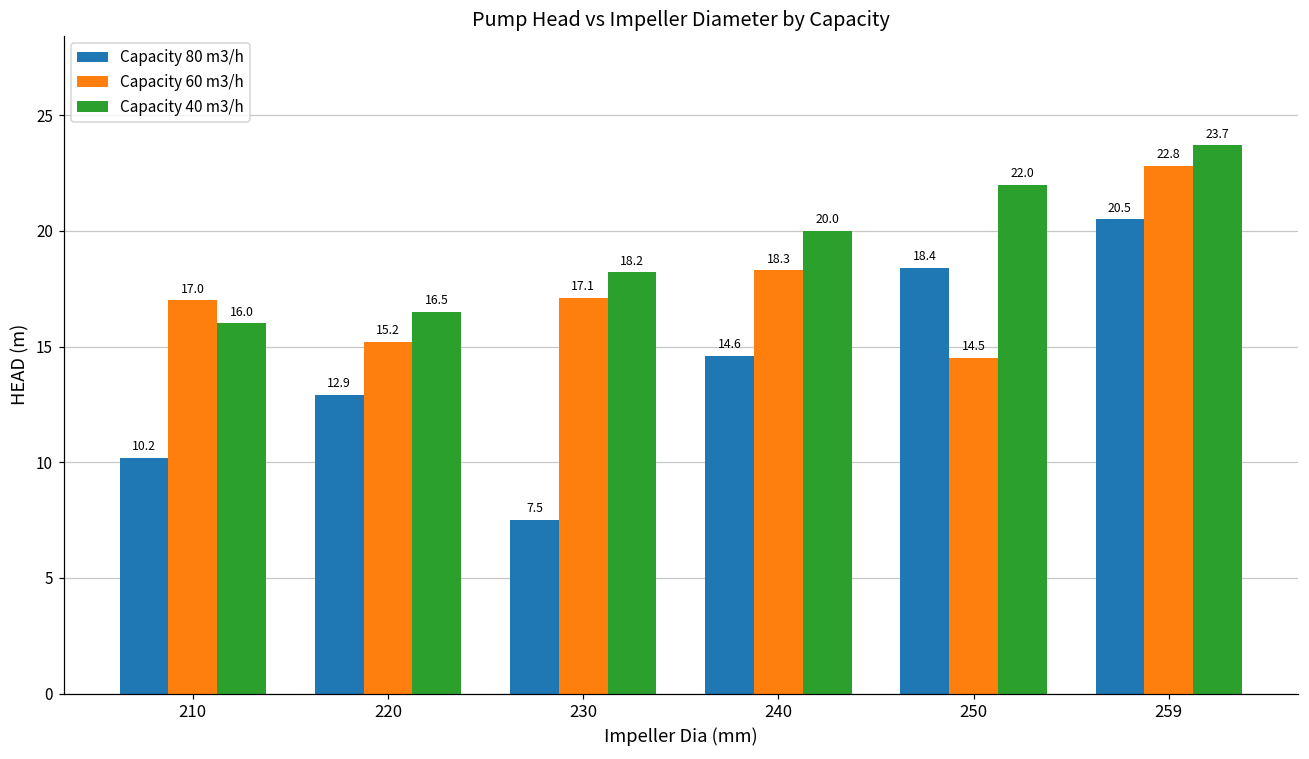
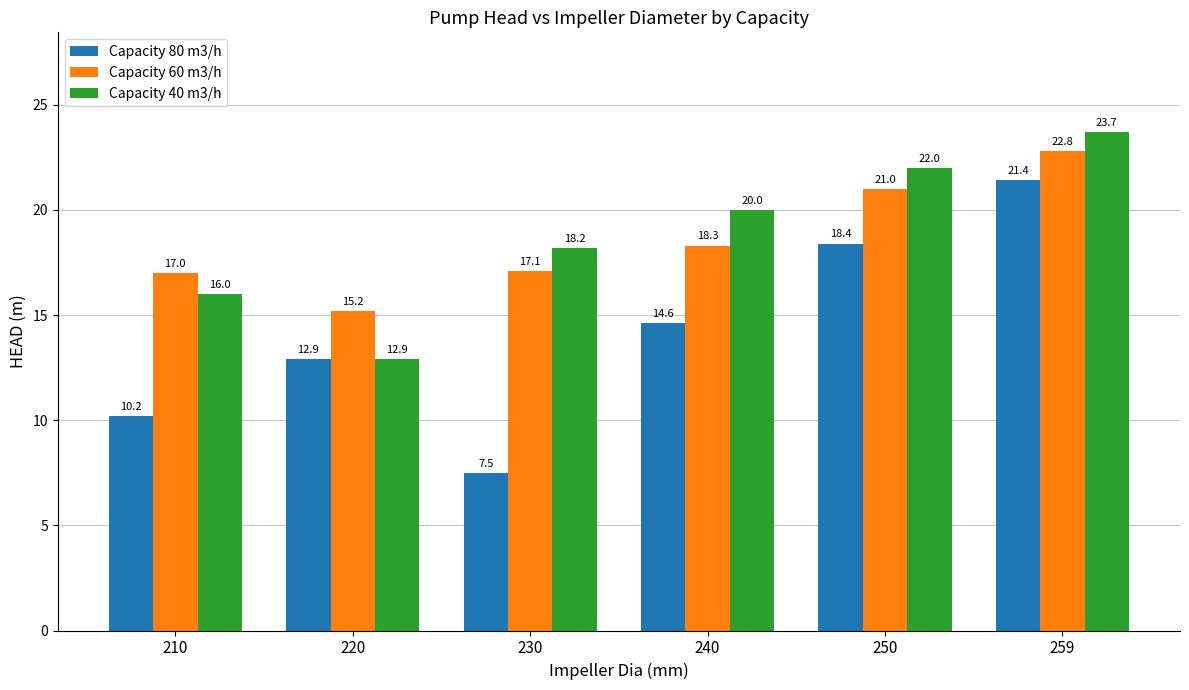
  {
    "Capacity 80 m3/h": {
      "210": 10.2,
      "220": 12.9,
      "230": 7.5,
      "240": 14.6,
      "250": 18.4,
-     "259": 20.5
+     "259": 21.4
    },
    "Capacity 60 m3/h": {
      "210": 17.0,
      "220": 15.2,
      "230": 17.1,
      "240": 18.3,
-     "250": 14.5,
+     "250": 21.0,
      "259": 22.8
    },
    "Capacity 40 m3/h": {
      "210": 16.0,
-     "220": 16.5,
+     "220": 12.9,
      "230": 18.2,
      "240": 20.0,
      "250": 22.0,
      "259": 23.7
    }
  }
